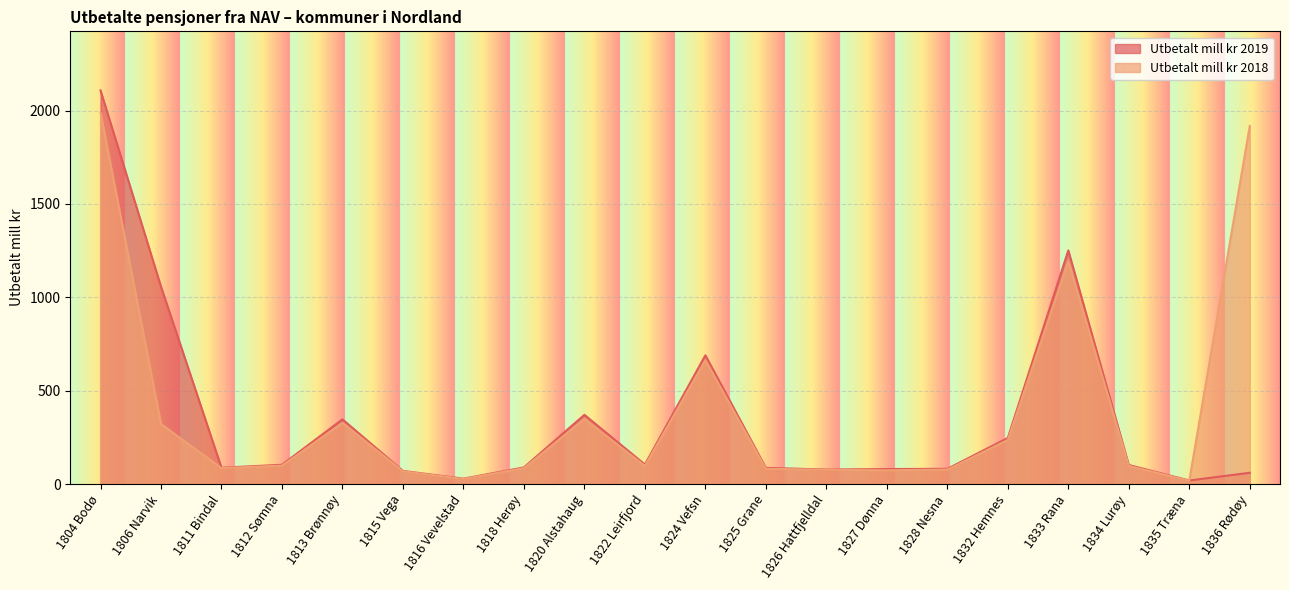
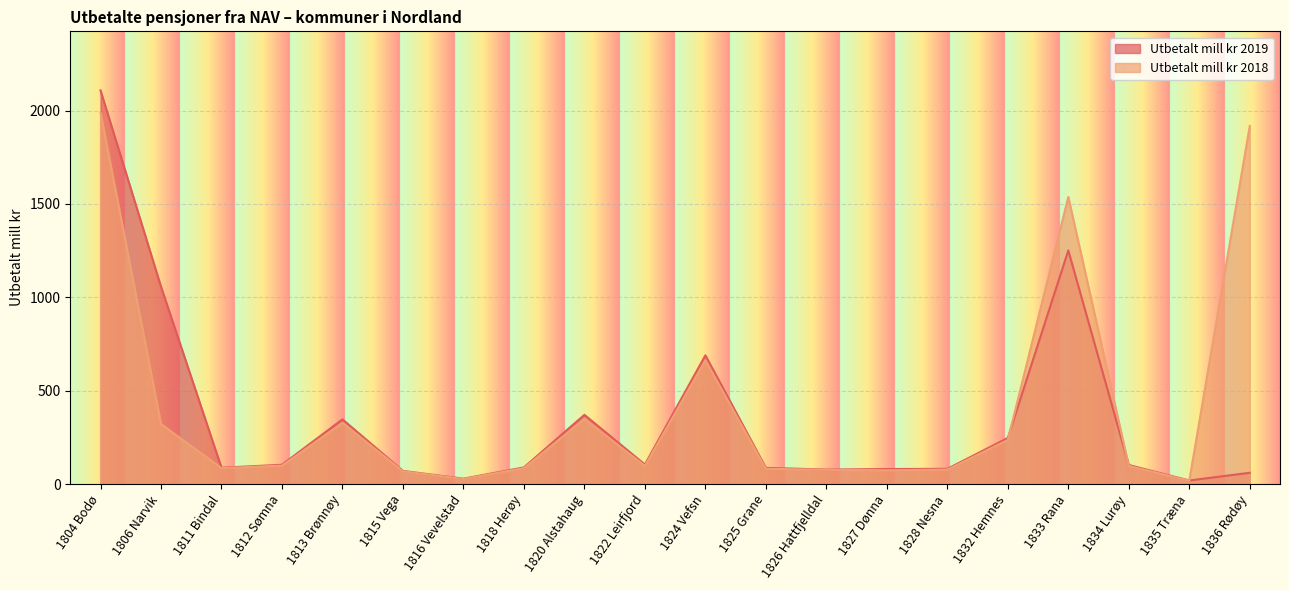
  {
    "Utbetalt mill kr 2019": {
      "1804 Bodø": 2110,
      "1806 Narvik": 1060,
      "1813 Brønnøy": 350,
      "1820 Alstahaug": 370,
      "1824 Vefsn": 690,
      "1833 Rana": 1250,
      "1836 Rødøy": 60
    },
    "Utbetalt mill kr 2018": {
      "1804 Bodø": 1990,
      "1806 Narvik": 320,
      "1813 Brønnøy": 330,
      "1820 Alstahaug": 350,
      "1824 Vefsn": 660,
-     "1833 Rana": 1190,
+     "1833 Rana": 1540,
      "1836 Rødøy": 1920
    }
  }
